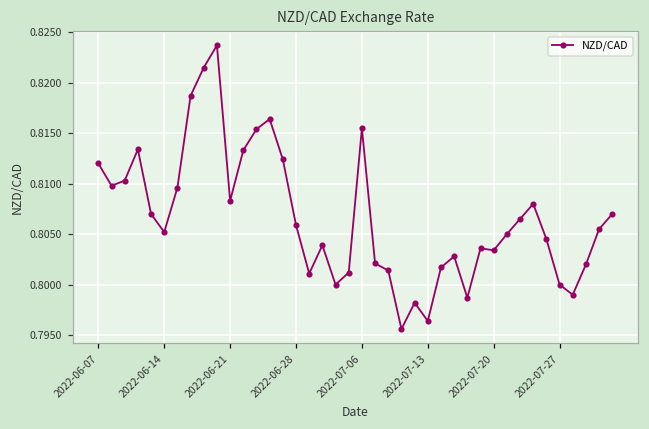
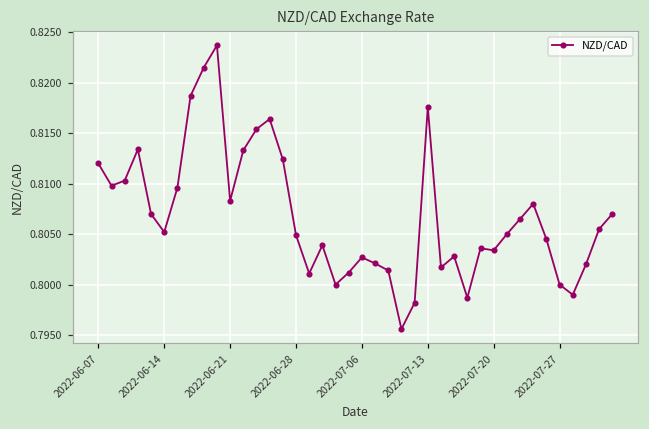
  {
    "2022-06-07": 0.812,
    "2022-06-14": 0.805,
    "2022-06-21": 0.808,
-   "2022-06-28": 0.806,
-   "2022-07-06": 0.816,
-   "2022-07-13": 0.796,
+   "2022-06-28": 0.805,
+   "2022-07-06": 0.803,
+   "2022-07-13": 0.818,
    "2022-07-20": 0.803,
    "2022-07-27": 0.800
  }
